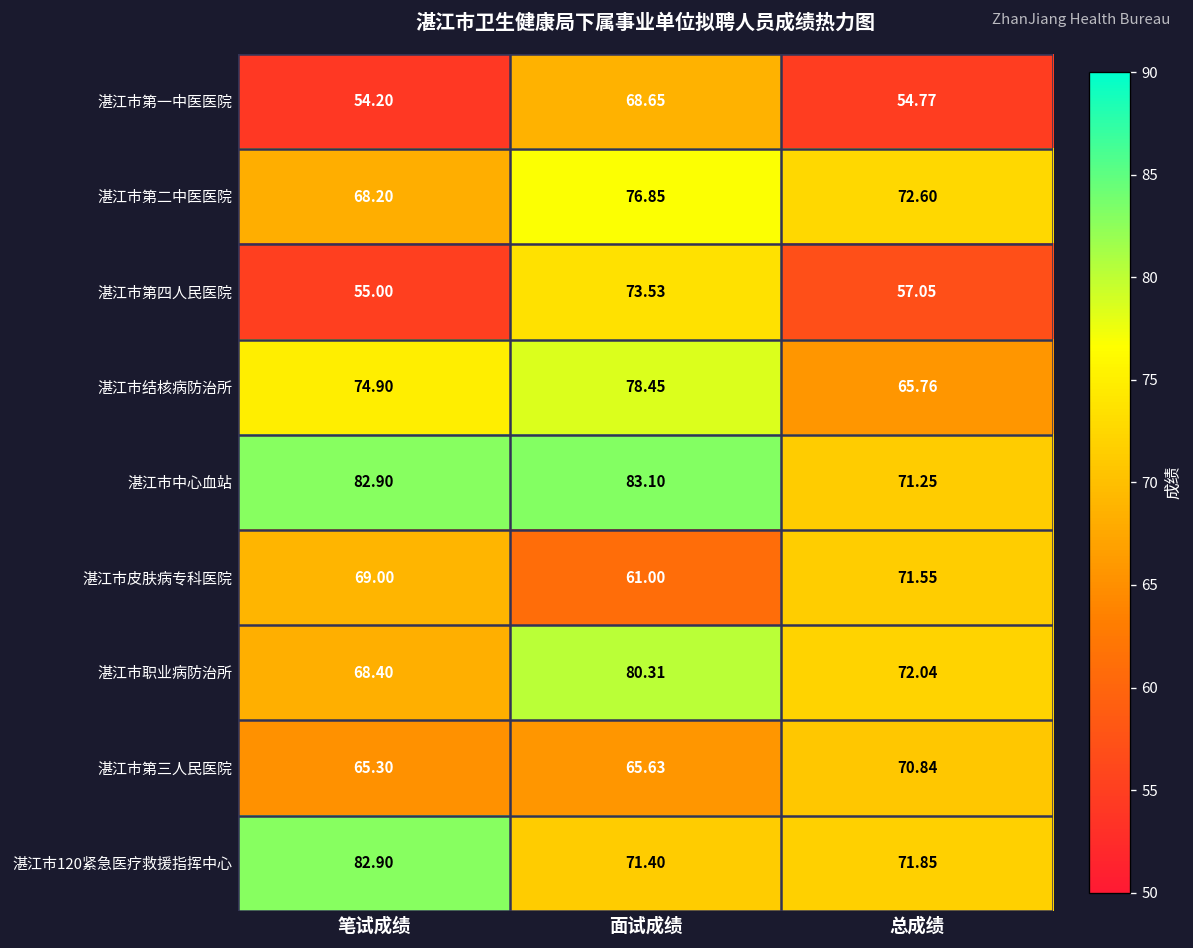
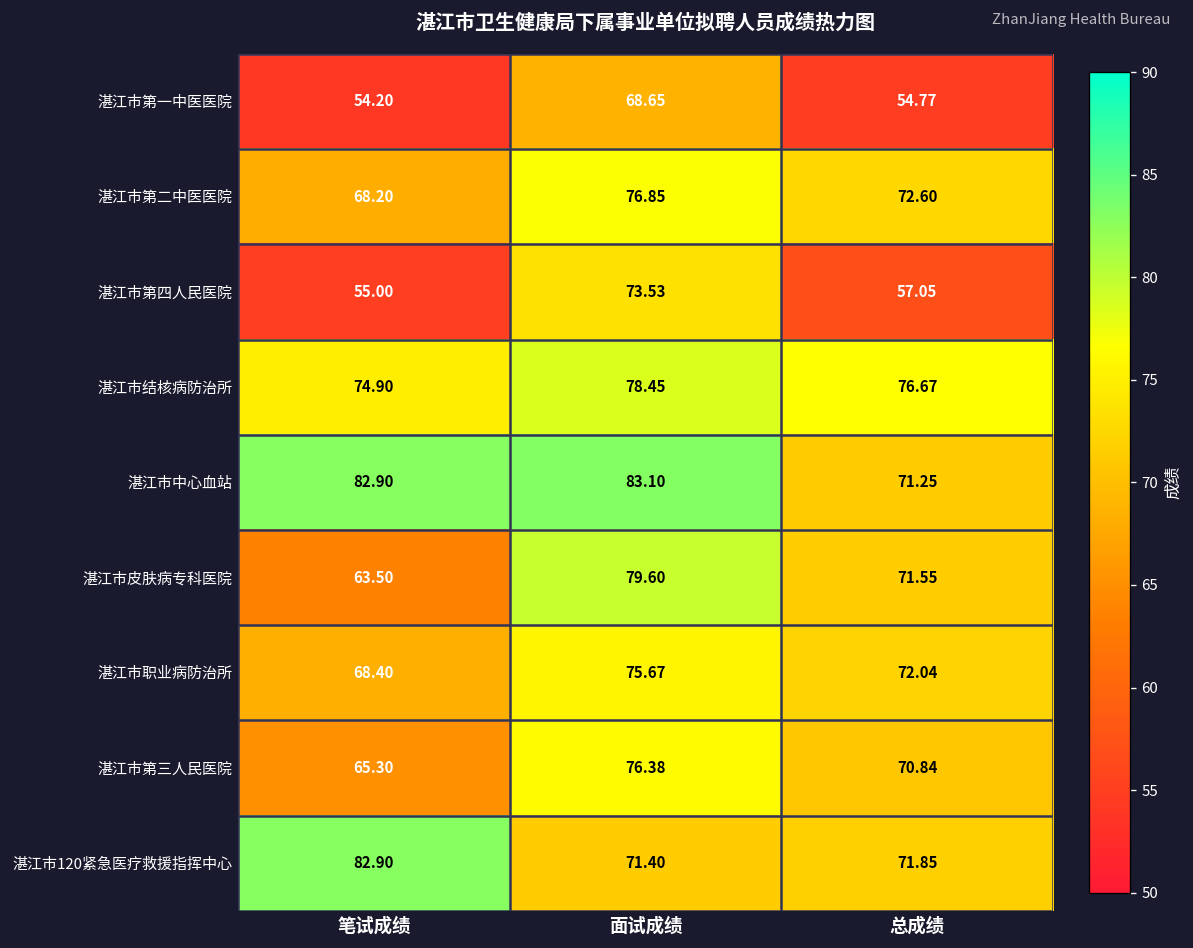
  {
    "湛江市第一中医医院": {
      "笔试成绩": 54.20,
      "面试成绩": 68.65,
      "总成绩": 54.77
    },
    "湛江市第二中医医院": {
      "笔试成绩": 68.20,
      "面试成绩": 76.85,
      "总成绩": 72.60
    },
    "湛江市第四人民医院": {
      "笔试成绩": 55.00,
      "面试成绩": 73.53,
      "总成绩": 57.05
    },
    "湛江市结核病防治所": {
      "笔试成绩": 74.90,
      "面试成绩": 78.45,
-     "总成绩": 65.76
+     "总成绩": 76.67
    },
    "湛江市中心血站": {
      "笔试成绩": 82.90,
      "面试成绩": 83.10,
      "总成绩": 71.25
    },
    "湛江市皮肤病专科医院": {
-     "笔试成绩": 69.00,
-     "面试成绩": 61.00,
+     "笔试成绩": 63.50,
+     "面试成绩": 79.60,
      "总成绩": 71.55
    },
    "湛江市职业病防治所": {
      "笔试成绩": 68.40,
-     "面试成绩": 80.31,
+     "面试成绩": 75.67,
      "总成绩": 72.04
    },
    "湛江市第三人民医院": {
      "笔试成绩": 65.30,
-     "面试成绩": 65.63,
+     "面试成绩": 76.38,
      "总成绩": 70.84
    },
    "湛江市120紧急医疗救援指挥中心": {
      "笔试成绩": 82.90,
      "面试成绩": 71.40,
      "总成绩": 71.85
    }
  }
